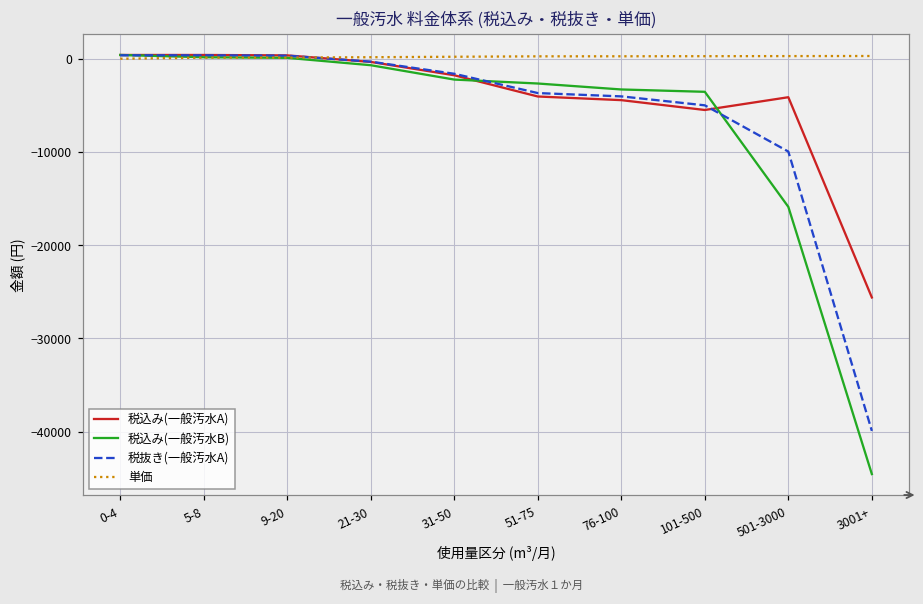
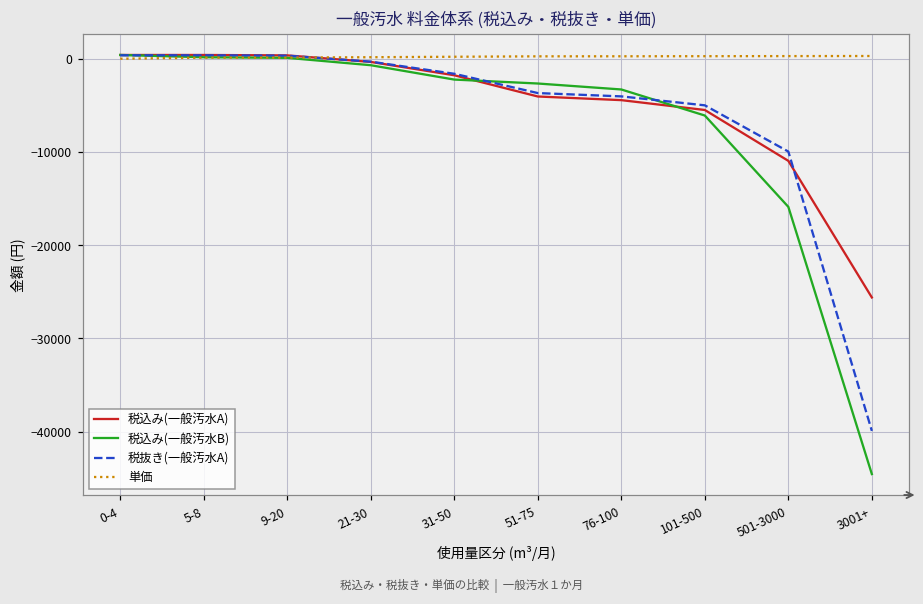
  {
    "税込み(一般汚水A)": {
      "51-75": -4000,
      "76-100": -4000,
      "101-500": -6000,
-     "501-3000": -4000,
+     "501-3000": -11000,
      "3001+": -26000
    },
    "税込み(一般汚水B)": {
      "21-30": -1000,
      "31-50": -2000,
      "51-75": -3000,
      "76-100": -3000,
-     "101-500": -4000,
+     "101-500": -6000,
      "501-3000": -16000,
      "3001+": -45000
    },
    "税抜き(一般汚水A)": {
      "51-75": -4000,
      "76-100": -4000,
      "101-500": -5000,
      "501-3000": -10000,
      "3001+": -40000
    },
    "単価": {
      "0-4": 0,
      "21-30": 0,
      "31-50": 0,
      "51-75": 0,
      "76-100": 0,
      "101-500": 0,
      "501-3000": 0,
      "3001+": 0
    }
  }
